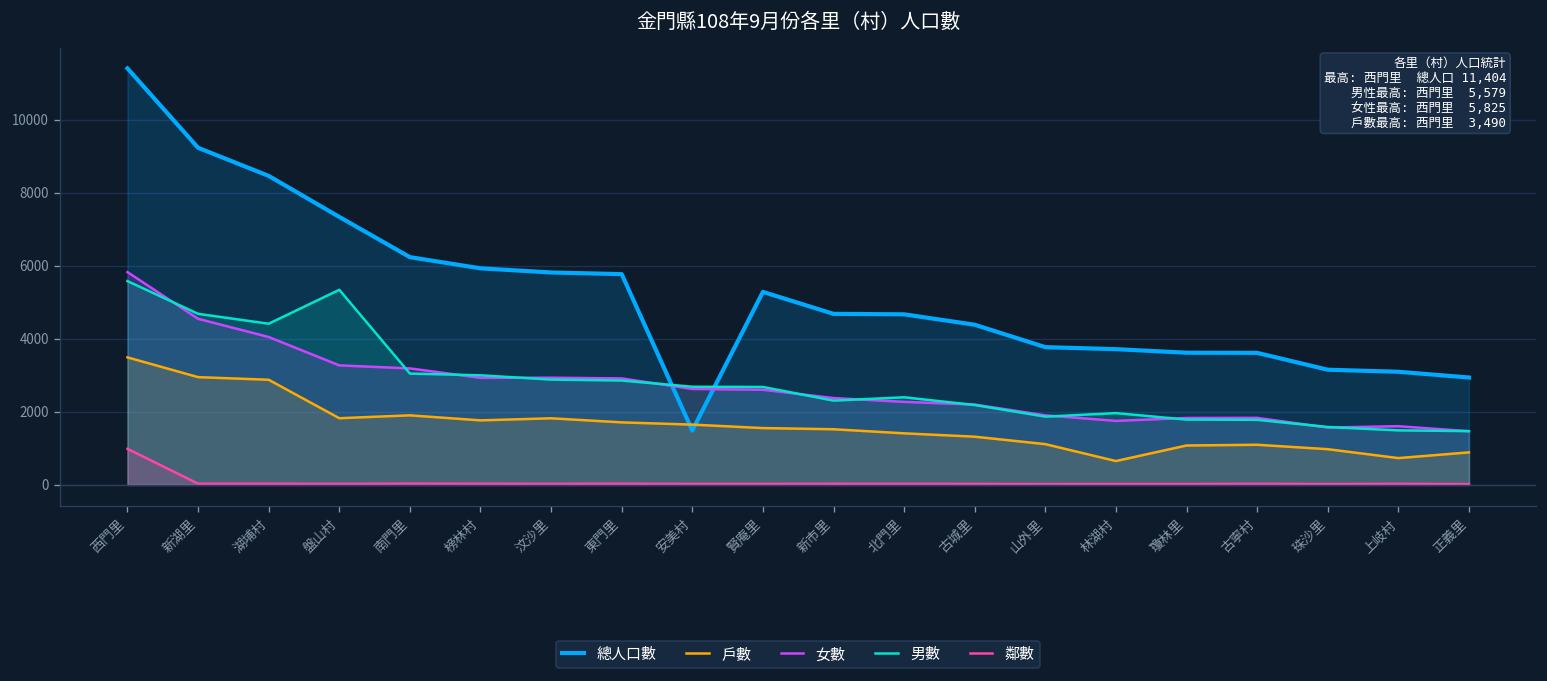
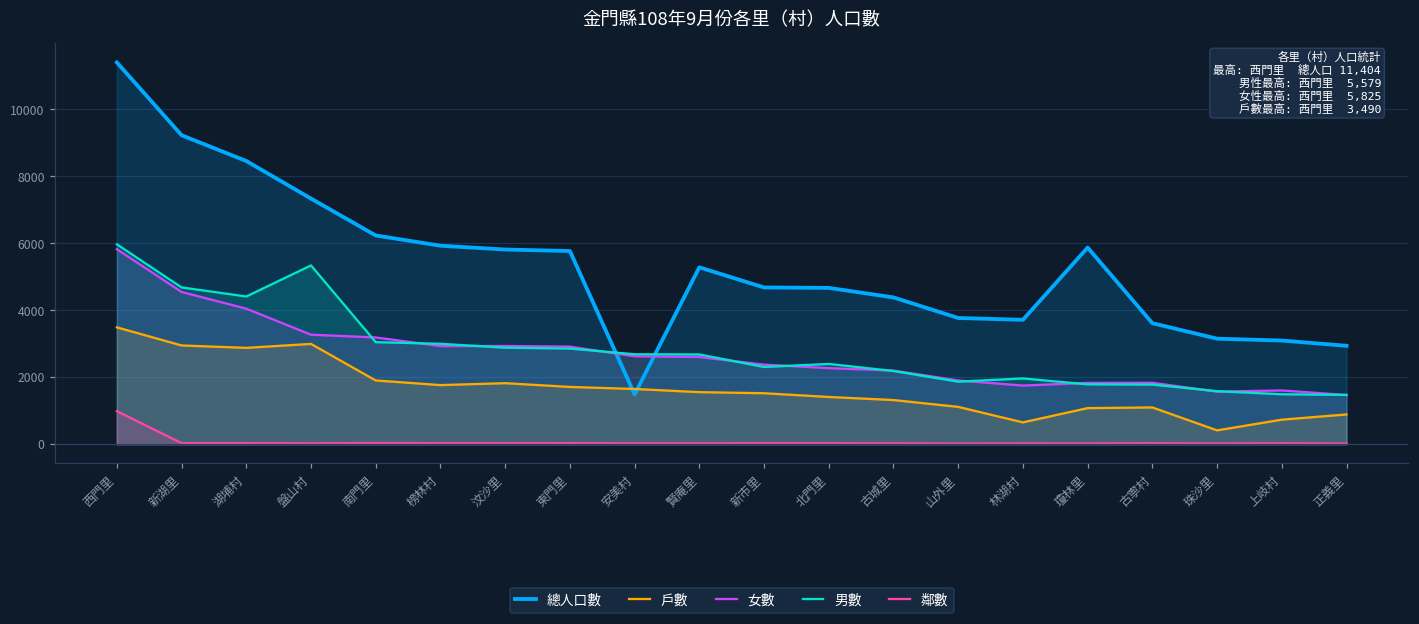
  {
    "總人口數": {
      "西門里": 11400,
      "新湖里": 9200,
      "湖埔村": 8500,
      "盤山村": 7300,
      "南門里": 6200,
      "榜林村": 5900,
      "汶沙里": 5800,
      "東門里": 5800,
      "安美村": 1500,
      "賢庵里": 5300,
      "新市里": 4700,
      "北門里": 4700,
      "古城里": 4400,
      "山外里": 3800,
      "林湖村": 3700,
-     "瓊林里": 3600,
+     "瓊林里": 5900,
      "古寧村": 3600,
      "珠沙里": 3200,
      "上岐村": 3100,
      "正義里": 2900
    },
    "戶數": {
      "西門里": 3500,
      "新湖里": 2900,
      "湖埔村": 2900,
-     "盤山村": 1800,
+     "盤山村": 3000,
      "南門里": 1900,
      "榜林村": 1800,
      "汶沙里": 1800,
      "東門里": 1700,
      "安美村": 1600,
      "賢庵里": 1600,
      "新市里": 1500,
      "北門里": 1400,
      "古城里": 1300,
      "山外里": 1100,
      "林湖村": 700,
      "瓊林里": 1100,
      "古寧村": 1100,
-     "珠沙里": 1000,
+     "珠沙里": 400,
      "上岐村": 700,
      "正義里": 900
    },
    "女數": {
      "西門里": 5800,
      "新湖里": 4500,
      "湖埔村": 4000,
      "盤山村": 3300,
      "南門里": 3200,
      "北門里": 2300,
      "林湖村": 1800,
      "上岐村": 1600
    },
    "男數": {
-     "西門里": 5600,
+     "西門里": 6000,
      "新湖里": 4700,
      "湖埔村": 4400,
      "盤山村": 5300,
      "南門里": 3000,
      "北門里": 2400,
      "林湖村": 2000,
      "上岐村": 1500
    },
    "鄰數": {
      "西門里": 1000,
      "新湖里": 0,
      "湖埔村": 0,
      "盤山村": 0,
      "南門里": 0,
      "榜林村": 0,
      "汶沙里": 0,
      "東門里": 0,
      "安美村": 0,
      "賢庵里": 0,
      "新市里": 0,
      "北門里": 0,
      "古城里": 0,
      "山外里": 0,
      "林湖村": 0,
      "瓊林里": 0,
      "古寧村": 0,
      "珠沙里": 0,
      "上岐村": 0,
      "正義里": 0
    }
  }
